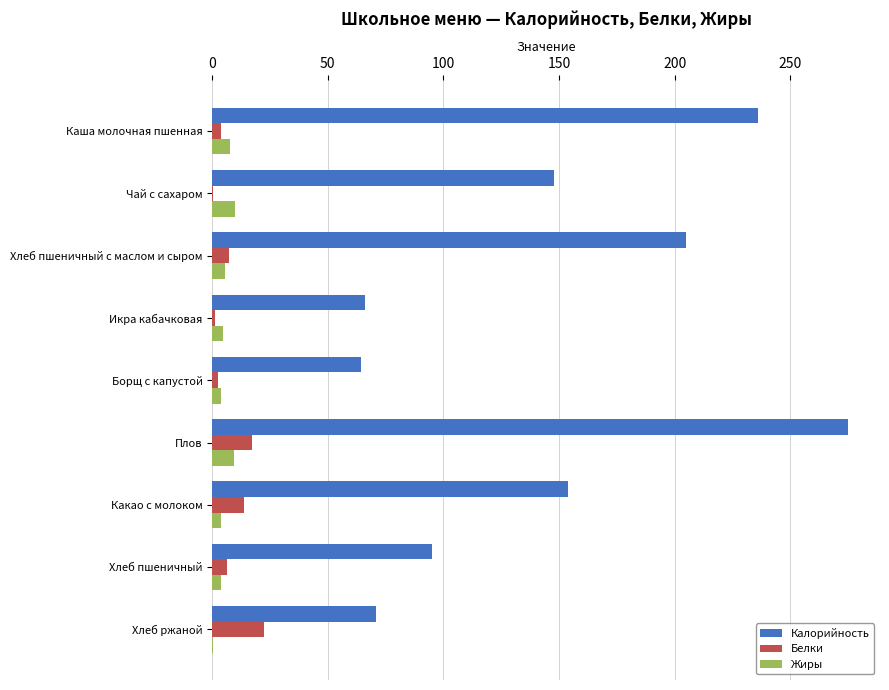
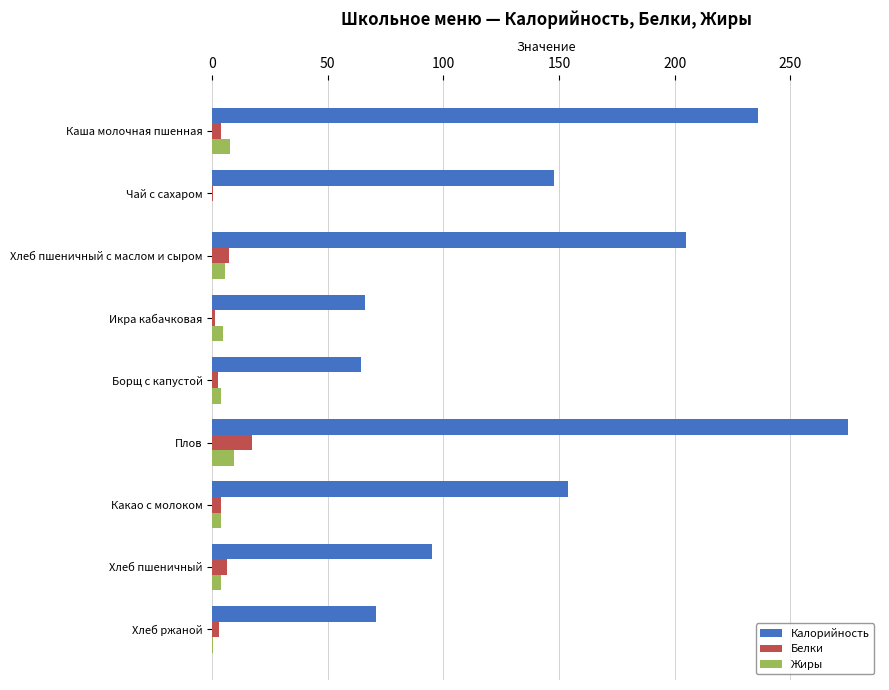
  {
    "Калорийность": {
      "Каша молочная пшенная": 236,
      "Чай с сахаром": 148,
      "Хлеб пшеничный с маслом и сыром": 205,
      "Икра кабачковая": 66,
      "Борщ с капустой": 64,
      "Плов": 275,
      "Какао с молоком": 154,
      "Хлеб пшеничный": 95,
      "Хлеб ржаной": 71
    },
    "Белки": {
      "Каша молочная пшенная": 4,
      "Хлеб пшеничный с маслом и сыром": 7,
      "Икра кабачковая": 1,
      "Борщ с капустой": 2,
      "Плов": 17,
-     "Какао с молоком": 14,
+     "Какао с молоком": 4,
      "Хлеб пшеничный": 7,
-     "Хлеб ржаной": 22
+     "Хлеб ржаной": 3
    },
    "Жиры": {
      "Каша молочная пшенная": 8,
-     "Чай с сахаром": 10,
+     "Чай с сахаром": 0,
      "Хлеб пшеничный с маслом и сыром": 6,
      "Икра кабачковая": 5,
      "Борщ с капустой": 4,
      "Плов": 9,
      "Какао с молоком": 4,
      "Хлеб пшеничный": 4
    }
  }
